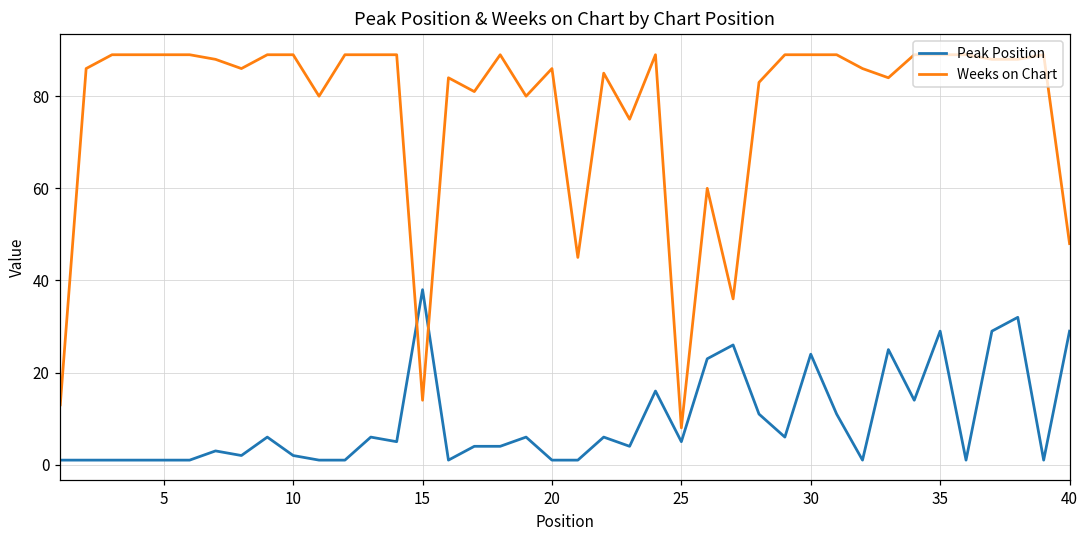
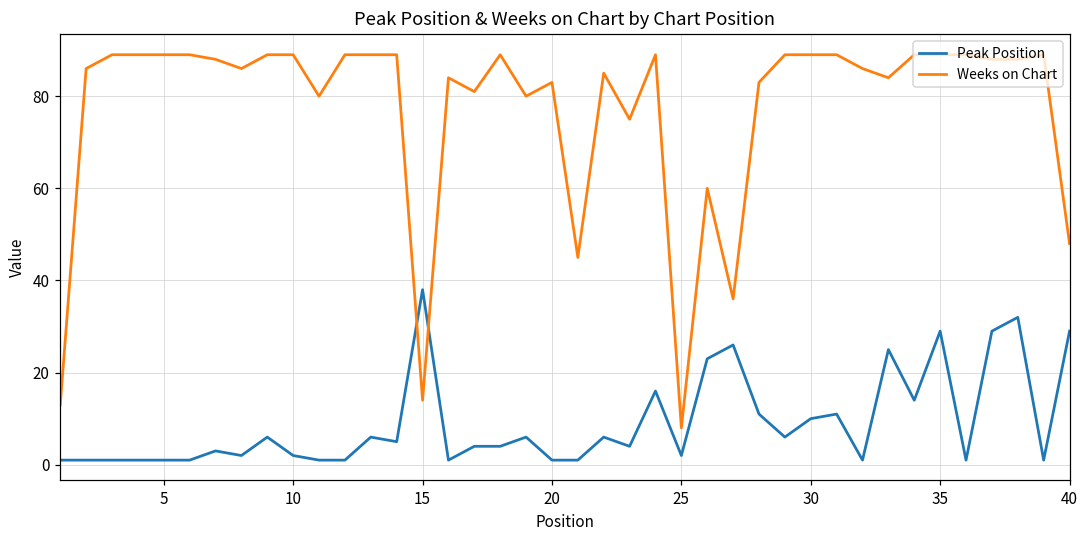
  {
    "Peak Position": {
      "5": 1,
      "10": 2,
      "15": 38,
      "20": 1,
-     "25": 5,
-     "30": 24,
+     "25": 2,
+     "30": 10,
      "35": 29,
      "40": 29
    },
    "Weeks on Chart": {
      "5": 89,
      "10": 89,
      "15": 14,
-     "20": 86,
+     "20": 83,
      "25": 8,
      "30": 89,
      "40": 48
    }
  }
